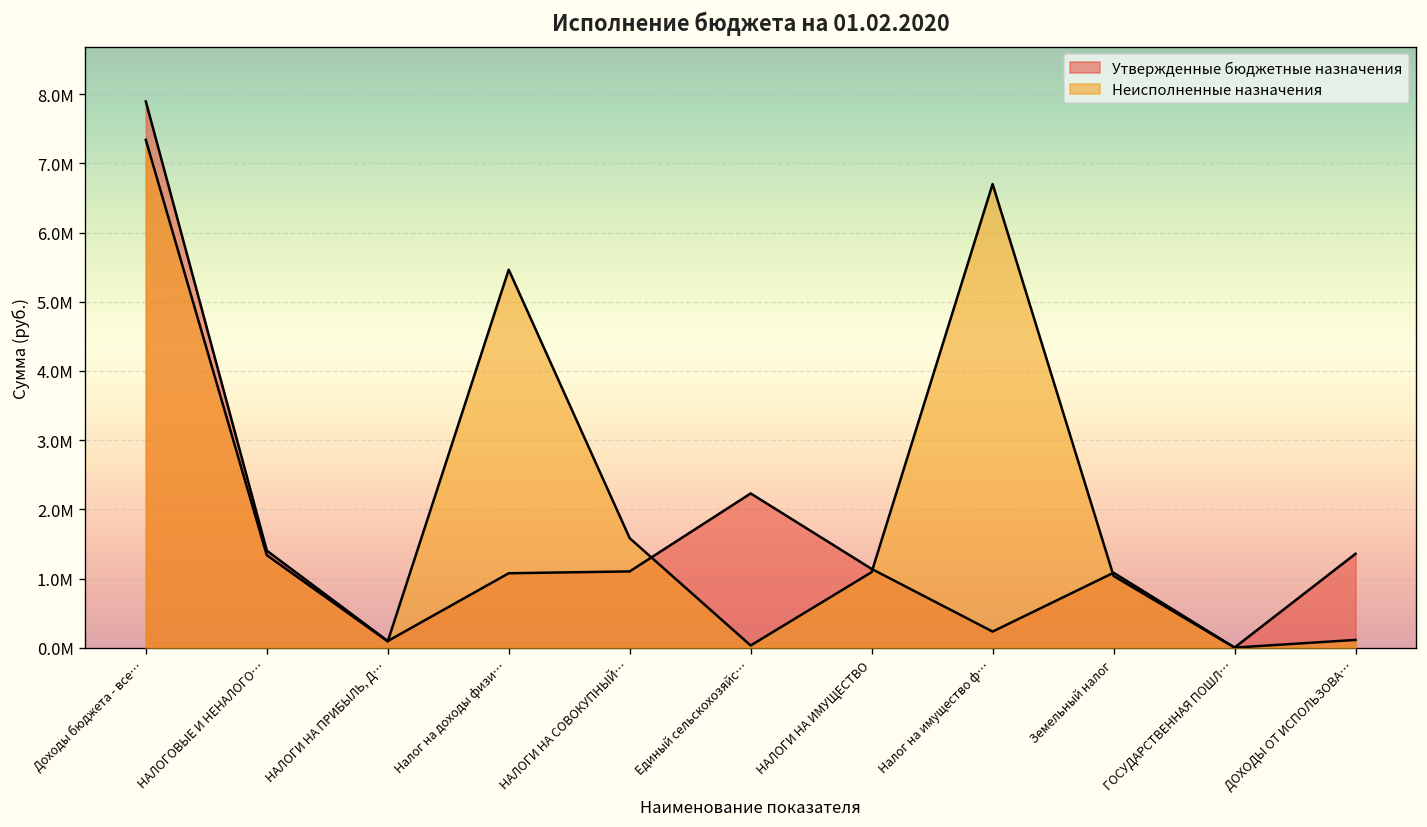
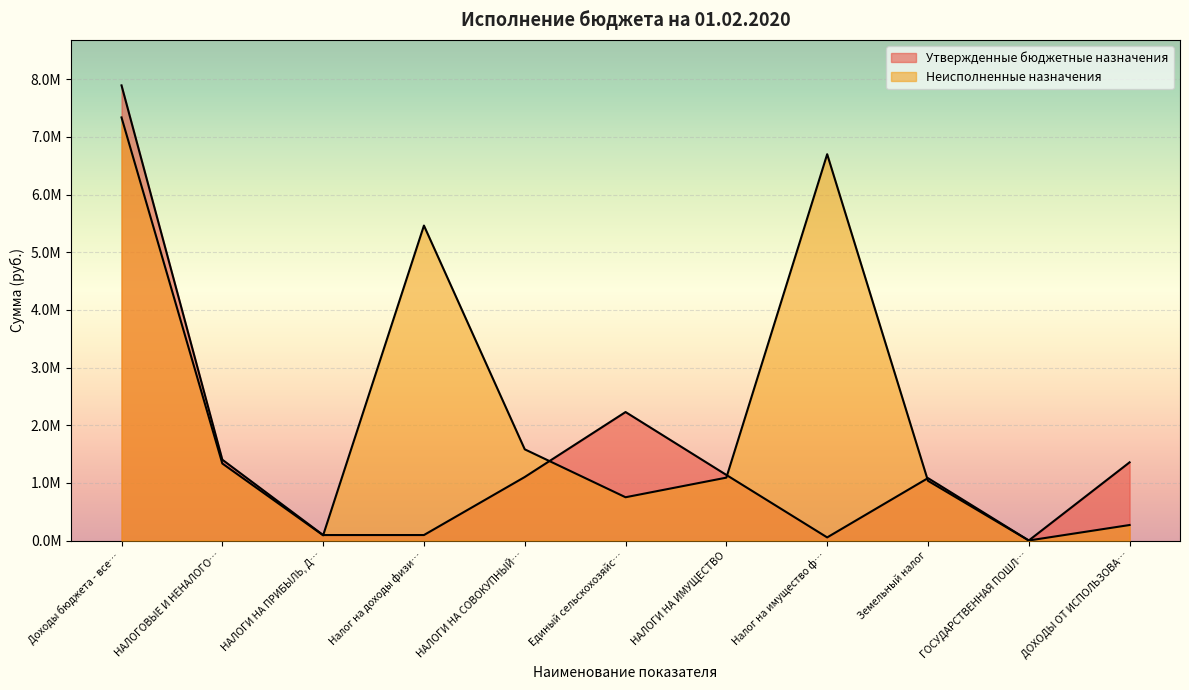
  {
    "Утвержденные бюджетные назначения": {
      "Доходы бюджета - все…": 7900000,
      "НАЛОГОВЫЕ И НЕНАЛОГО…": 1400000,
-     "Налог на доходы физи…": 1100000,
+     "Налог на доходы физи…": 100000,
      "НАЛОГИ НА СОВОКУПНЫЙ…": 1100000,
      "Единый сельскохозяйс…": 2200000,
      "НАЛОГИ НА ИМУЩЕСТВО": 1100000,
-     "Налог на имущество ф…": 200000,
+     "Налог на имущество ф…": 100000,
      "Земельный налог": 1100000,
      "ДОХОДЫ ОТ ИСПОЛЬЗОВА…": 1400000
    },
    "Неисполненные назначения": {
      "Доходы бюджета - все…": 7300000,
      "НАЛОГОВЫЕ И НЕНАЛОГО…": 1300000,
      "Налог на доходы физи…": 5500000,
      "НАЛОГИ НА СОВОКУПНЫЙ…": 1600000,
-     "Единый сельскохозяйс…": 0,
+     "Единый сельскохозяйс…": 800000,
      "НАЛОГИ НА ИМУЩЕСТВО": 1100000,
      "Налог на имущество ф…": 6700000,
      "Земельный налог": 1000000,
-     "ДОХОДЫ ОТ ИСПОЛЬЗОВА…": 100000
+     "ДОХОДЫ ОТ ИСПОЛЬЗОВА…": 300000
    }
  }
